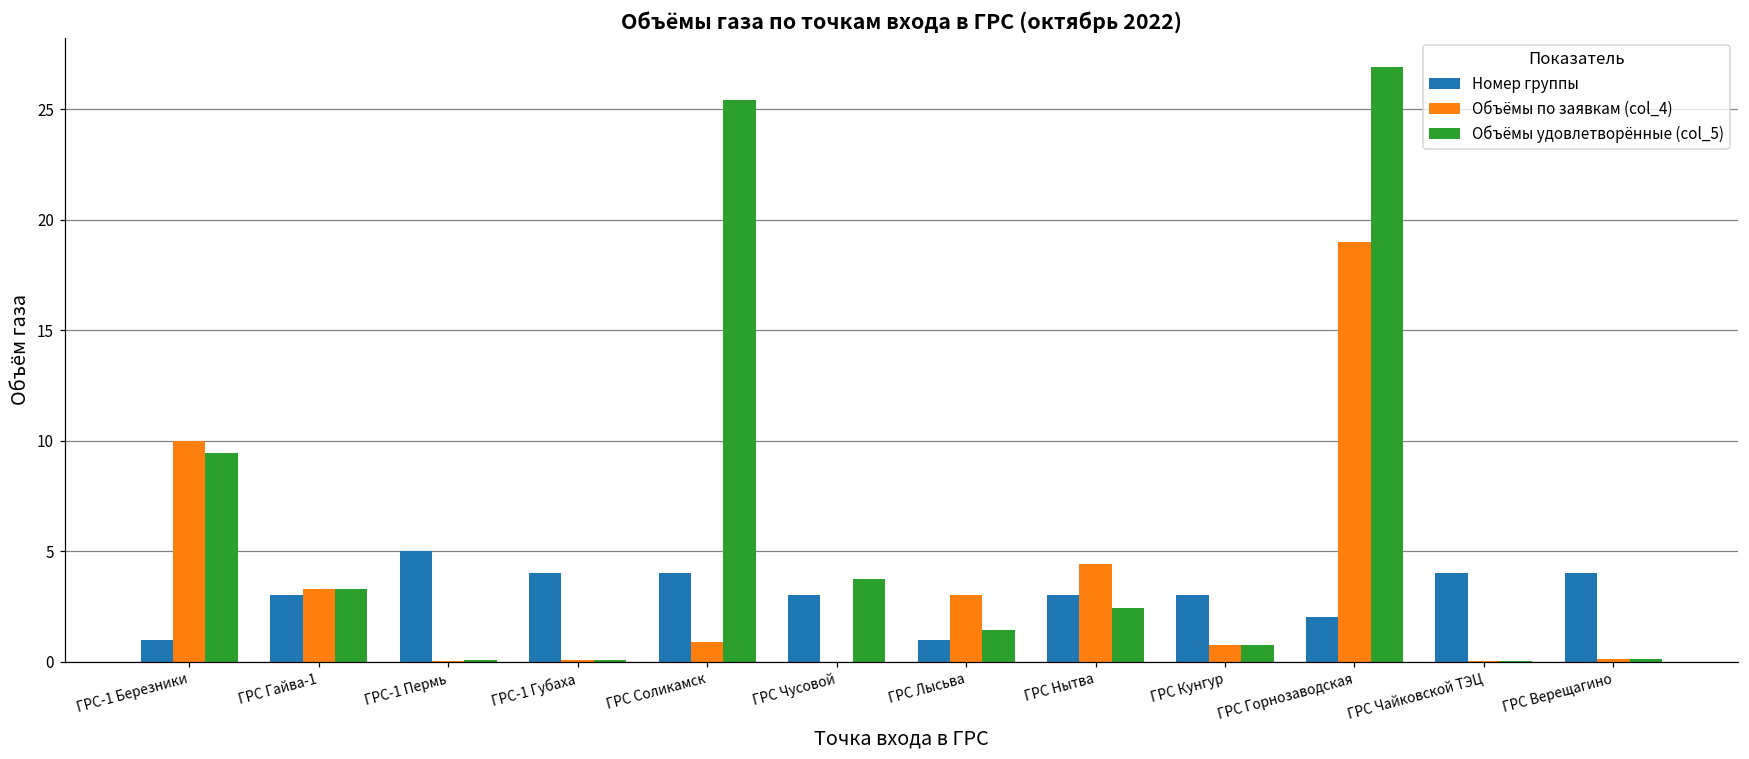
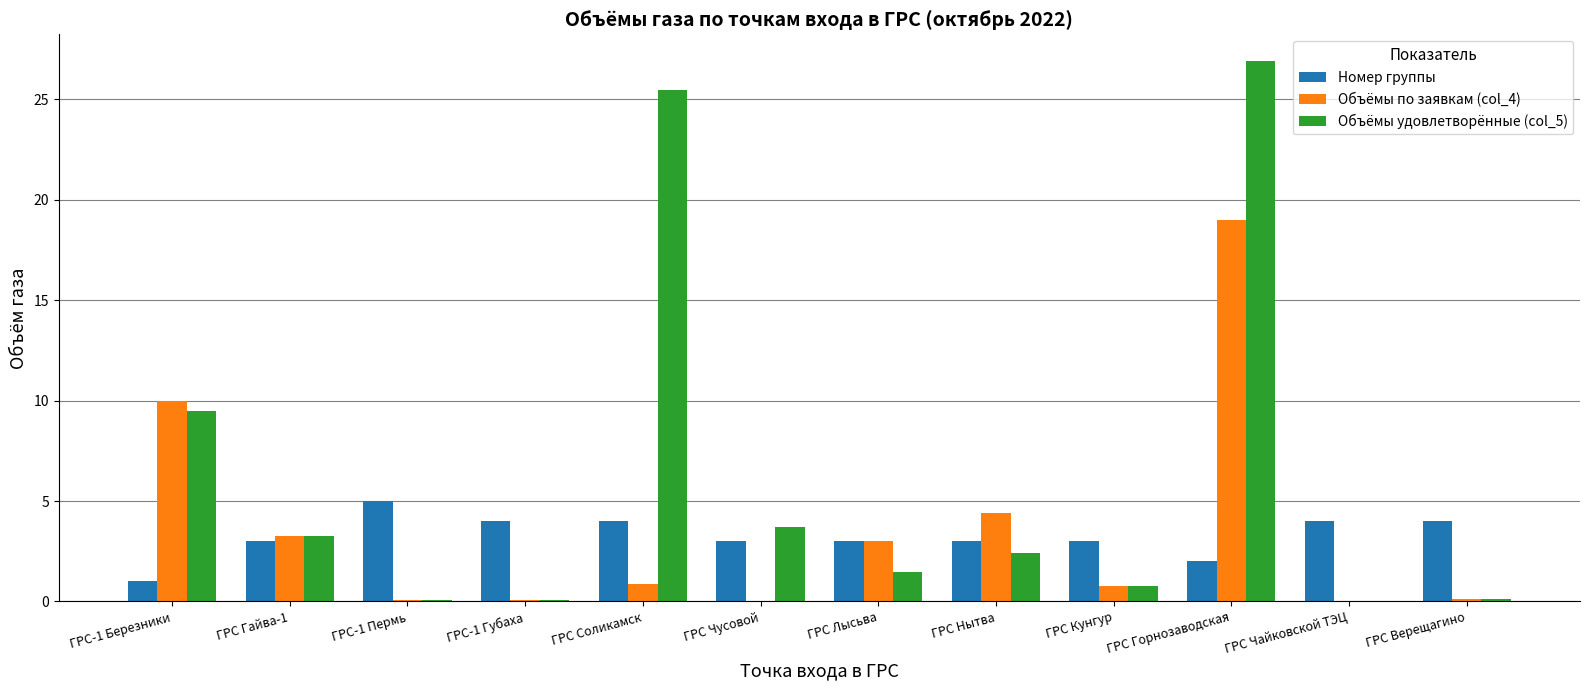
  {
    "Номер группы": {
      "ГРС-1 Березники": 1,
      "ГРС Гайва-1": 3,
      "ГРС-1 Пермь": 5,
      "ГРС-1 Губаха": 4,
      "ГРС Соликамск": 4,
      "ГРС Чусовой": 3,
-     "ГРС Лысьва": 1,
+     "ГРС Лысьва": 3,
      "ГРС Нытва": 3,
      "ГРС Кунгур": 3,
      "ГРС Горнозаводская": 2,
      "ГРС Чайковской ТЭЦ": 4,
      "ГРС Верещагино": 4
    },
    "Объёмы по заявкам (col_4)": {
      "ГРС-1 Березники": 10,
      "ГРС Гайва-1": 3.3,
      "ГРС Соликамск": 1,
      "ГРС Лысьва": 3,
      "ГРС Нытва": 4.4,
      "ГРС Кунгур": 0.8,
      "ГРС Горнозаводская": 19
    },
    "Объёмы удовлетворённые (col_5)": {
      "ГРС-1 Березники": 9.5,
      "ГРС Гайва-1": 3.3,
      "ГРС Соликамск": 25.4,
      "ГРС Чусовой": 3.7,
      "ГРС Лысьва": 1.4,
      "ГРС Нытва": 2.4,
      "ГРС Кунгур": 0.8,
      "ГРС Горнозаводская": 27
    }
  }
